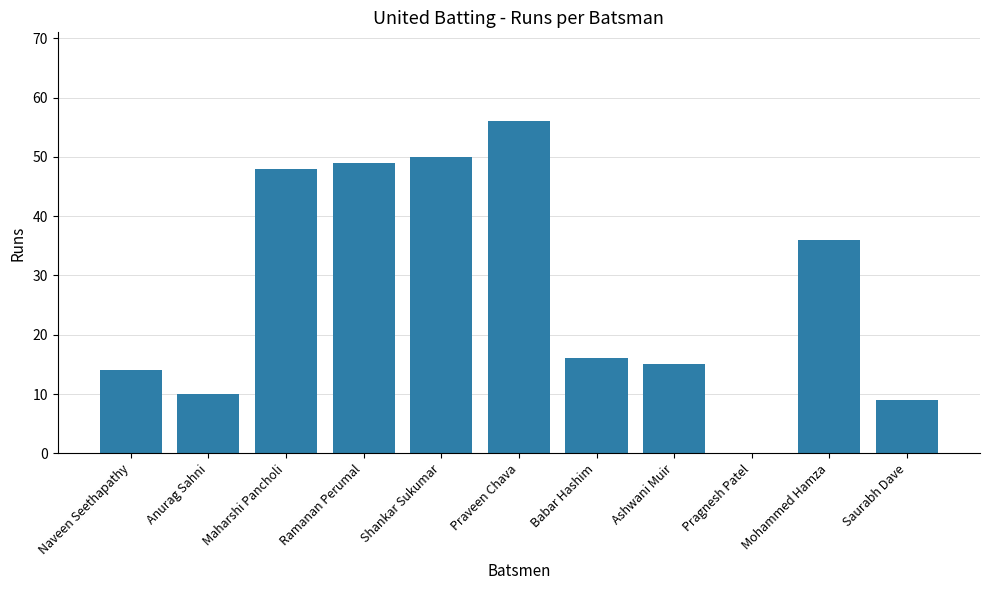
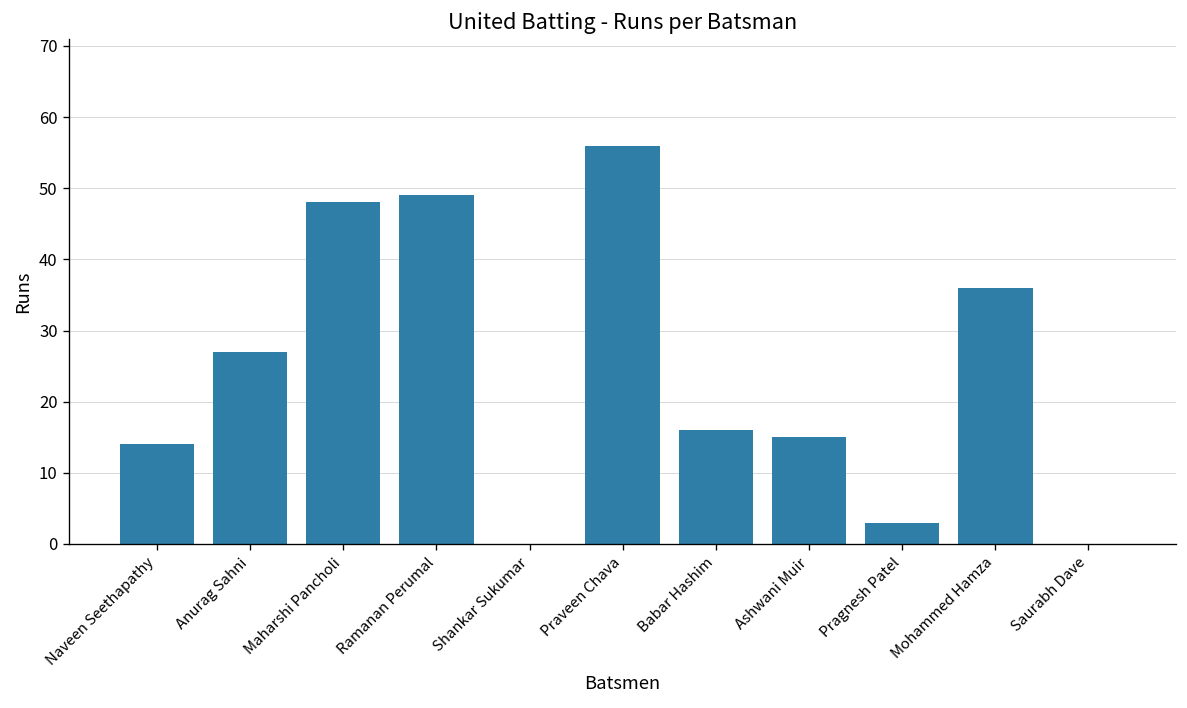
  {
    "Naveen Seethapathy": 14,
-   "Anurag Sahni": 10,
+   "Anurag Sahni": 27,
    "Maharshi Pancholi": 48,
    "Ramanan Perumal": 49,
-   "Shankar Sukumar": 50,
+   "Shankar Sukumar": 0,
    "Praveen Chava": 56,
    "Babar Hashim": 16,
    "Ashwani Muir": 15,
-   "Pragnesh Patel": 0,
+   "Pragnesh Patel": 3,
    "Mohammed Hamza": 36,
-   "Saurabh Dave": 9
+   "Saurabh Dave": 0
  }
